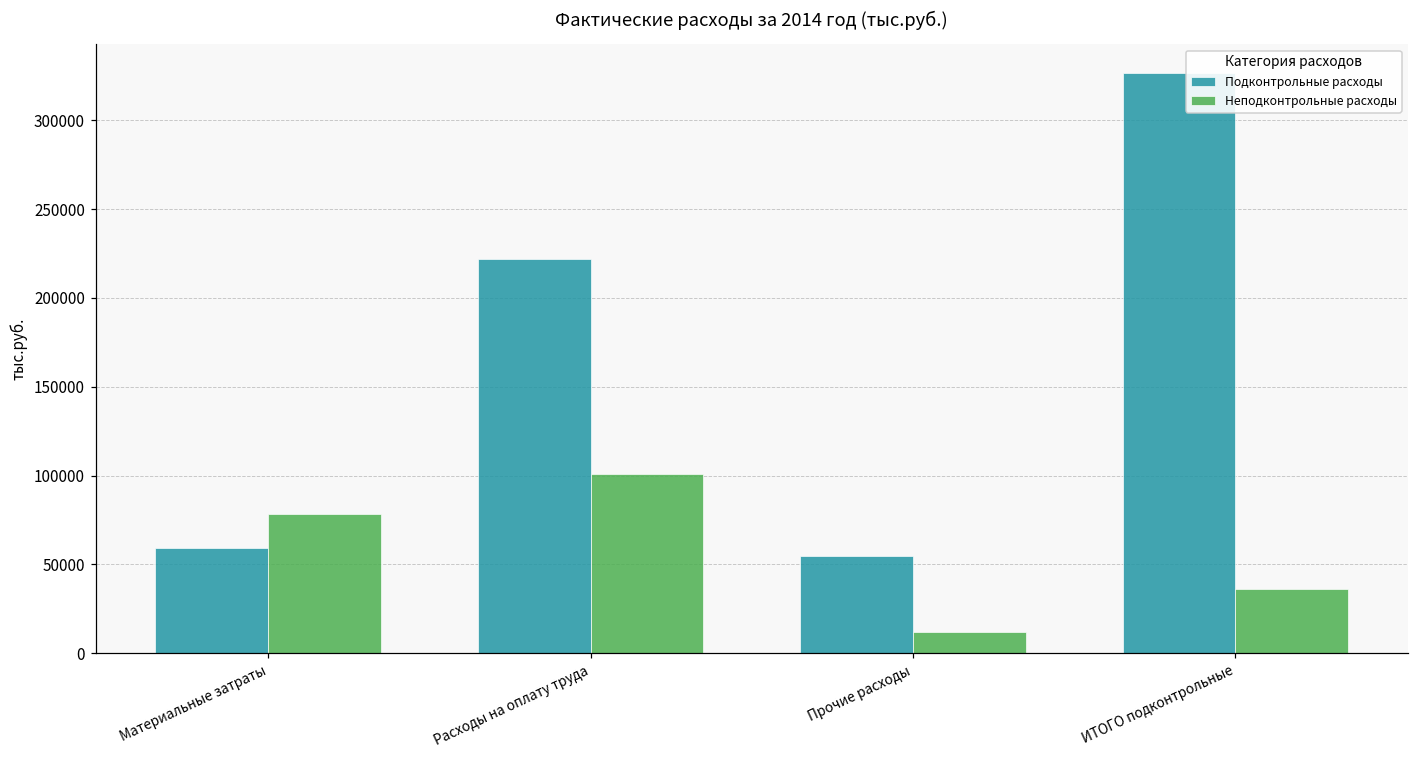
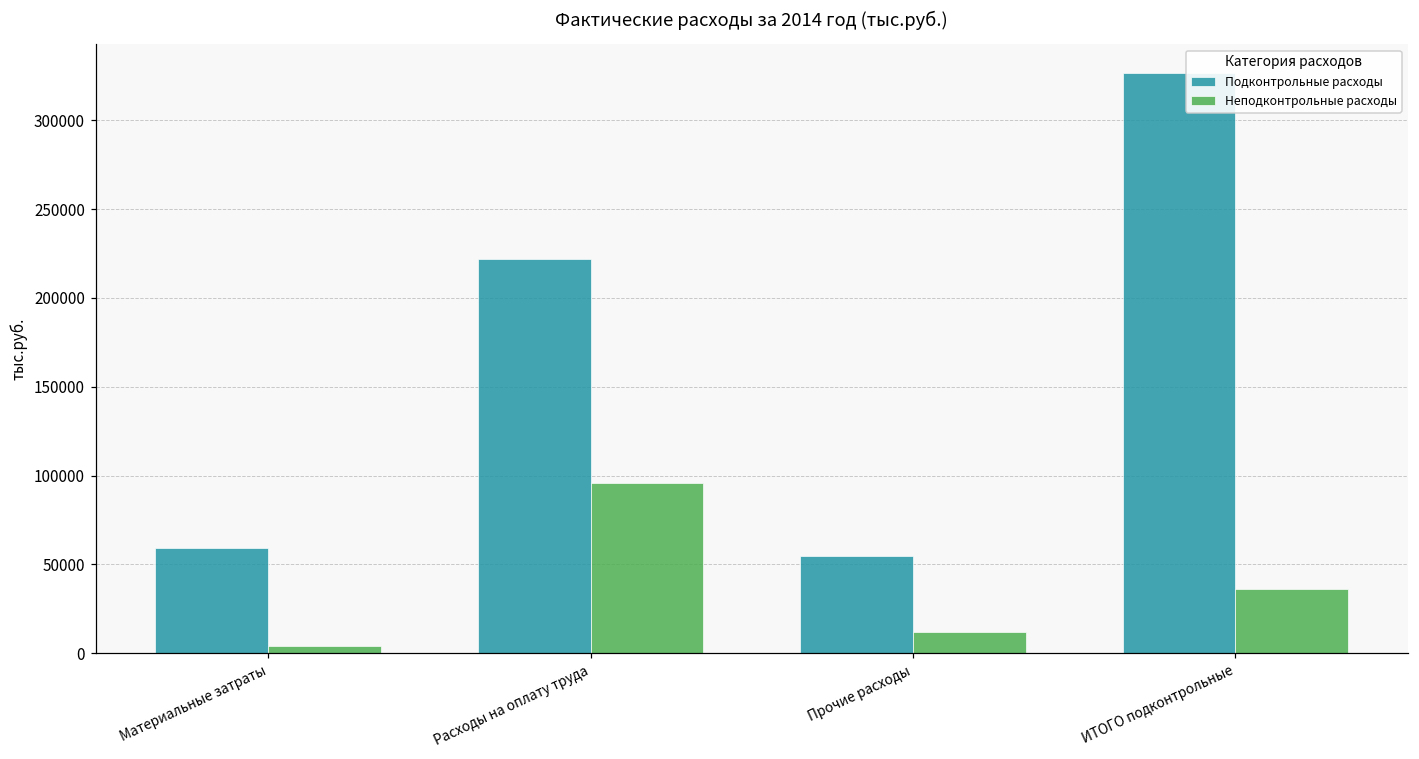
  {
    "Подконтрольные расходы": {
      "Материальные затраты": 59000,
      "Расходы на оплату труда": 222000,
      "Прочие расходы": 55000,
      "ИТОГО подконтрольные": 326000
    },
    "Неподконтрольные расходы": {
-     "Материальные затраты": 79000,
-     "Расходы на оплату труда": 101000,
+     "Материальные затраты": 4000,
+     "Расходы на оплату труда": 96000,
      "Прочие расходы": 12000,
      "ИТОГО подконтрольные": 36000
    }
  }
